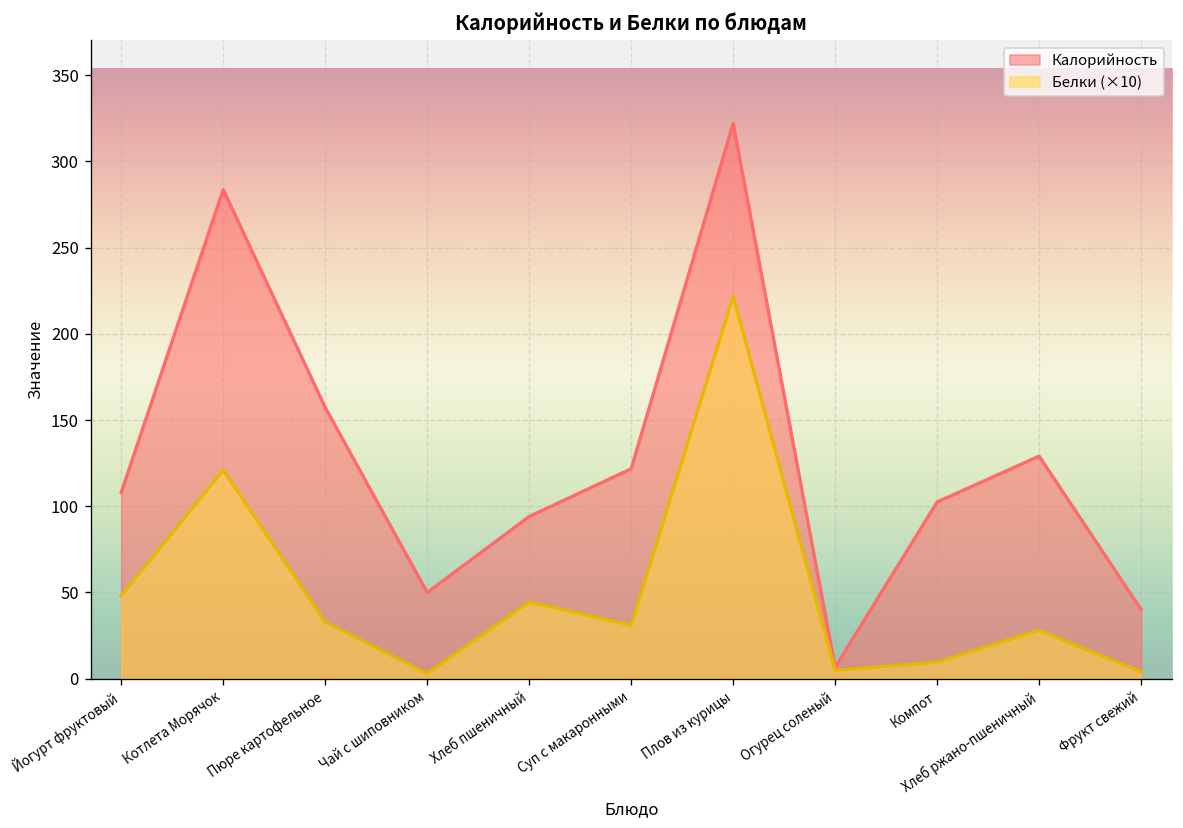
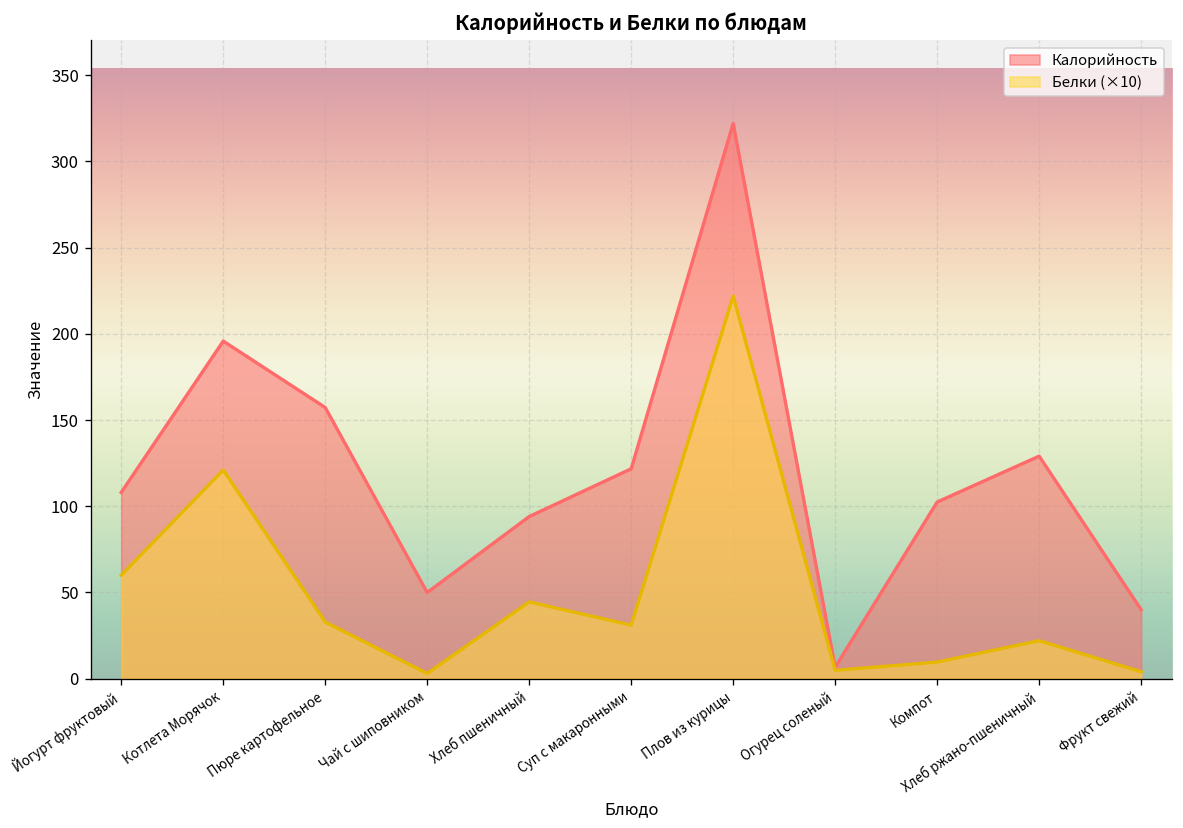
  {
    "Калорийность": {
      "Йогурт фруктовый": 108,
-     "Котлета Морячок": 284,
+     "Котлета Морячок": 196,
      "Пюре картофельное": 157,
      "Чай с шиповником": 50,
      "Хлеб пшеничный": 94,
      "Суп с макаронными": 122,
      "Плов из курицы": 322,
      "Огурец соленый": 7,
      "Компот": 102,
      "Хлеб ржано-пшеничный": 129,
      "Фрукт свежий": 40
    },
    "Белки (×10)": {
-     "Йогурт фруктовый": 48,
+     "Йогурт фруктовый": 60,
      "Котлета Морячок": 121,
      "Пюре картофельное": 33,
      "Чай с шиповником": 3,
      "Хлеб пшеничный": 45,
      "Суп с макаронными": 31,
      "Плов из курицы": 222,
      "Огурец соленый": 5,
      "Компот": 10,
-     "Хлеб ржано-пшеничный": 28,
+     "Хлеб ржано-пшеничный": 22,
      "Фрукт свежий": 4
    }
  }
